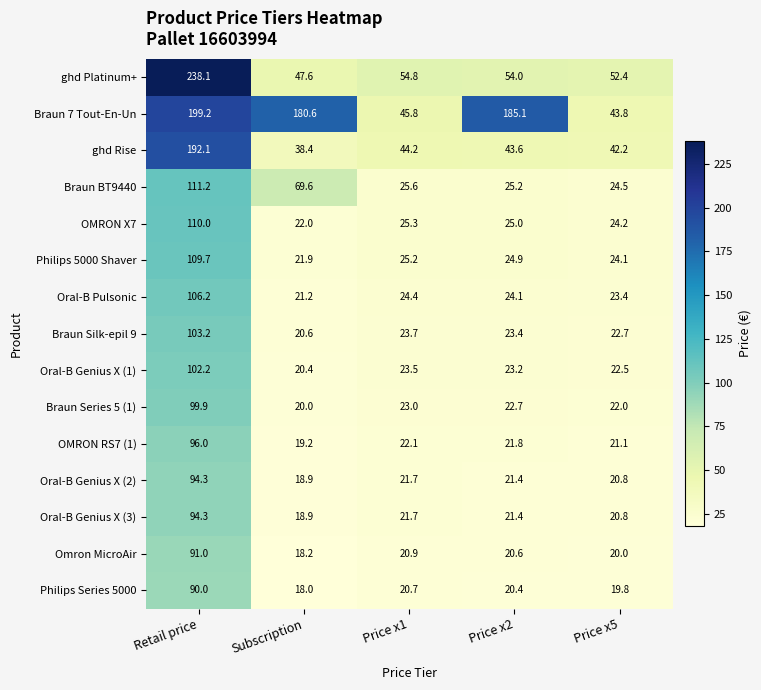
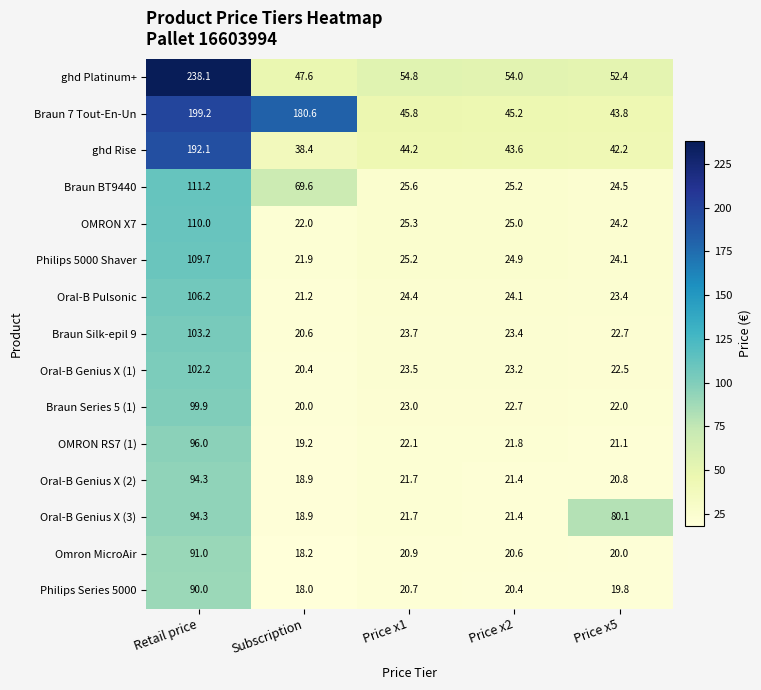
  {
    "ghd Platinum+": {
      "Retail price": 238.1,
      "Subscription": 47.6,
      "Price x1": 54.8,
      "Price x2": 54.0,
      "Price x5": 52.4
    },
    "Braun 7 Tout-En-Un": {
      "Retail price": 199.2,
      "Subscription": 180.6,
      "Price x1": 45.8,
-     "Price x2": 185.1,
+     "Price x2": 45.2,
      "Price x5": 43.8
    },
    "ghd Rise": {
      "Retail price": 192.1,
      "Subscription": 38.4,
      "Price x1": 44.2,
      "Price x2": 43.6,
      "Price x5": 42.2
    },
    "Braun BT9440": {
      "Retail price": 111.2,
      "Subscription": 69.6,
      "Price x1": 25.6,
      "Price x2": 25.2,
      "Price x5": 24.5
    },
    "OMRON X7": {
      "Retail price": 110.0,
      "Subscription": 22.0,
      "Price x1": 25.3,
      "Price x2": 25.0,
      "Price x5": 24.2
    },
    "Philips 5000 Shaver": {
      "Retail price": 109.7,
      "Subscription": 21.9,
      "Price x1": 25.2,
      "Price x2": 24.9,
      "Price x5": 24.1
    },
    "Oral-B Pulsonic": {
      "Retail price": 106.2,
      "Subscription": 21.2,
      "Price x1": 24.4,
      "Price x2": 24.1,
      "Price x5": 23.4
    },
    "Braun Silk-epil 9": {
      "Retail price": 103.2,
      "Subscription": 20.6,
      "Price x1": 23.7,
      "Price x2": 23.4,
      "Price x5": 22.7
    },
    "Oral-B Genius X (1)": {
      "Retail price": 102.2,
      "Subscription": 20.4,
      "Price x1": 23.5,
      "Price x2": 23.2,
      "Price x5": 22.5
    },
    "Braun Series 5 (1)": {
      "Retail price": 99.9,
      "Subscription": 20.0,
      "Price x1": 23.0,
      "Price x2": 22.7,
      "Price x5": 22.0
    },
    "OMRON RS7 (1)": {
      "Retail price": 96.0,
      "Subscription": 19.2,
      "Price x1": 22.1,
      "Price x2": 21.8,
      "Price x5": 21.1
    },
    "Oral-B Genius X (2)": {
      "Retail price": 94.3,
      "Subscription": 18.9,
      "Price x1": 21.7,
      "Price x2": 21.4,
      "Price x5": 20.8
    },
    "Oral-B Genius X (3)": {
      "Retail price": 94.3,
      "Subscription": 18.9,
      "Price x1": 21.7,
      "Price x2": 21.4,
-     "Price x5": 20.8
+     "Price x5": 80.1
    },
    "Omron MicroAir": {
      "Retail price": 91.0,
      "Subscription": 18.2,
      "Price x1": 20.9,
      "Price x2": 20.6,
      "Price x5": 20.0
    },
    "Philips Series 5000": {
      "Retail price": 90.0,
      "Subscription": 18.0,
      "Price x1": 20.7,
      "Price x2": 20.4,
      "Price x5": 19.8
    }
  }
